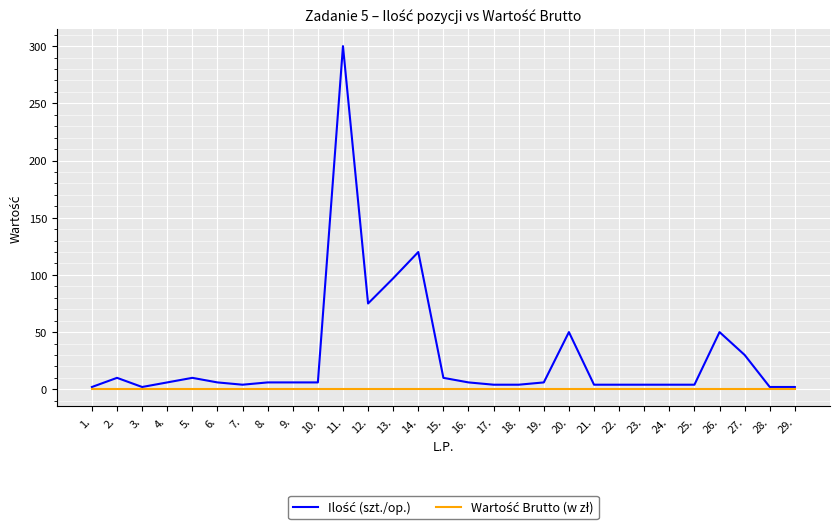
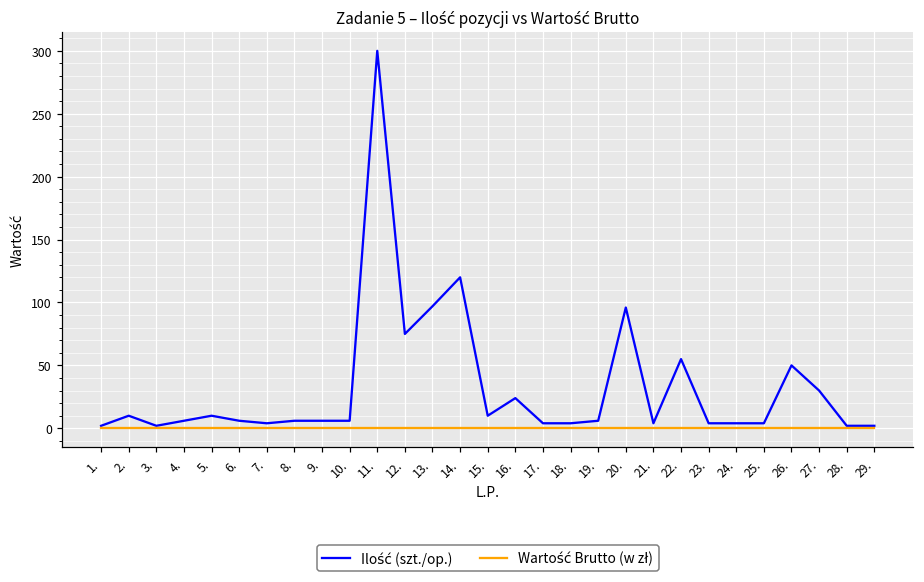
  {
    "Ilość (szt./op.)": {
      "2.": 10,
      "4.": 6,
      "5.": 10,
      "6.": 6,
      "7.": 4,
      "8.": 6,
      "9.": 6,
      "10.": 6,
      "11.": 300,
      "12.": 75,
      "13.": 97,
      "14.": 120,
      "15.": 10,
-     "16.": 6,
+     "16.": 24,
      "17.": 4,
      "18.": 4,
      "19.": 6,
-     "20.": 50,
+     "20.": 96,
      "21.": 4,
-     "22.": 4,
+     "22.": 55,
      "23.": 4,
      "24.": 4,
      "25.": 4,
      "26.": 50,
      "27.": 30
    },
    "Wartość Brutto (w zł)": {
      "2.": 0,
      "4.": 0,
      "5.": 0,
      "6.": 0,
      "7.": 0,
      "8.": 0,
      "9.": 0,
      "10.": 0,
      "11.": 0,
      "12.": 0,
      "13.": 0,
      "14.": 0,
      "15.": 0,
      "16.": 0,
      "17.": 0,
      "18.": 0,
      "19.": 0,
      "20.": 0,
      "21.": 0,
      "22.": 0,
      "23.": 0,
      "24.": 0,
      "25.": 0,
      "26.": 0,
      "27.": 0
    }
  }
